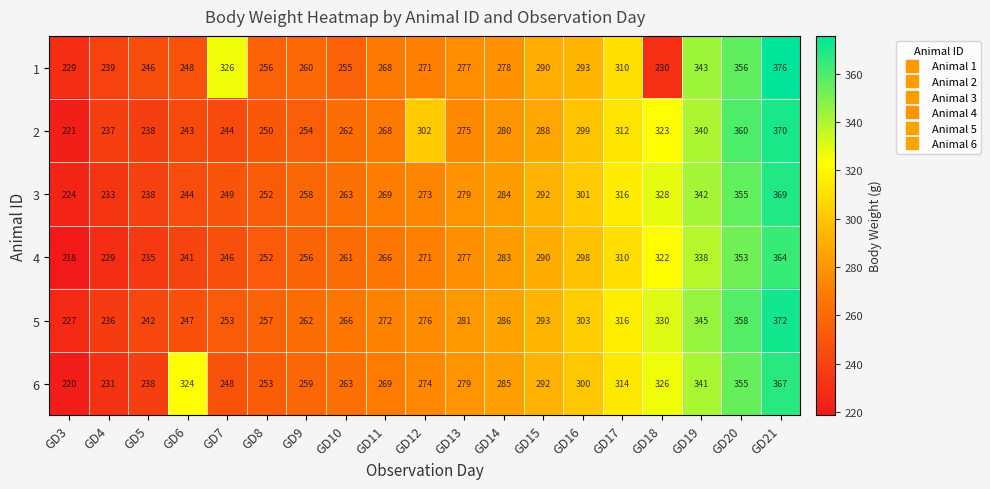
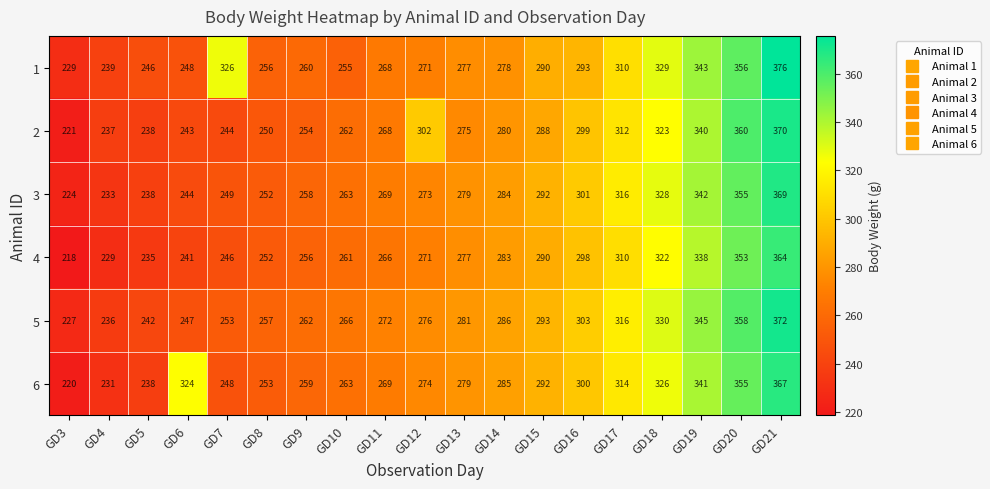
  {
    "1": {
      "GD3": 229,
      "GD4": 239,
      "GD5": 246,
      "GD6": 248,
      "GD7": 326,
      "GD8": 256,
      "GD9": 260,
      "GD10": 255,
      "GD11": 268,
      "GD12": 271,
      "GD13": 277,
      "GD14": 278,
      "GD15": 290,
      "GD16": 293,
      "GD17": 310,
-     "GD18": 230,
+     "GD18": 329,
      "GD19": 343,
      "GD20": 356,
      "GD21": 376
    },
    "2": {
      "GD3": 221,
      "GD4": 237,
      "GD5": 238,
      "GD6": 243,
      "GD7": 244,
      "GD8": 250,
      "GD9": 254,
      "GD10": 262,
      "GD11": 268,
      "GD12": 302,
      "GD13": 275,
      "GD14": 280,
      "GD15": 288,
      "GD16": 299,
      "GD17": 312,
      "GD18": 323,
      "GD19": 340,
      "GD20": 360,
      "GD21": 370
    },
    "3": {
      "GD3": 224,
      "GD4": 233,
      "GD5": 238,
      "GD6": 244,
      "GD7": 249,
      "GD8": 252,
      "GD9": 258,
      "GD10": 263,
      "GD11": 269,
      "GD12": 273,
      "GD13": 279,
      "GD14": 284,
      "GD15": 292,
      "GD16": 301,
      "GD17": 316,
      "GD18": 328,
      "GD19": 342,
      "GD20": 355,
      "GD21": 369
    },
    "4": {
      "GD3": 218,
      "GD4": 229,
      "GD5": 235,
      "GD6": 241,
      "GD7": 246,
      "GD8": 252,
      "GD9": 256,
      "GD10": 261,
      "GD11": 266,
      "GD12": 271,
      "GD13": 277,
      "GD14": 283,
      "GD15": 290,
      "GD16": 298,
      "GD17": 310,
      "GD18": 322,
      "GD19": 338,
      "GD20": 353,
      "GD21": 364
    },
    "5": {
      "GD3": 227,
      "GD4": 236,
      "GD5": 242,
      "GD6": 247,
      "GD7": 253,
      "GD8": 257,
      "GD9": 262,
      "GD10": 266,
      "GD11": 272,
      "GD12": 276,
      "GD13": 281,
      "GD14": 286,
      "GD15": 293,
      "GD16": 303,
      "GD17": 316,
      "GD18": 330,
      "GD19": 345,
      "GD20": 358,
      "GD21": 372
    },
    "6": {
      "GD3": 220,
      "GD4": 231,
      "GD5": 238,
      "GD6": 324,
      "GD7": 248,
      "GD8": 253,
      "GD9": 259,
      "GD10": 263,
      "GD11": 269,
      "GD12": 274,
      "GD13": 279,
      "GD14": 285,
      "GD15": 292,
      "GD16": 300,
      "GD17": 314,
      "GD18": 326,
      "GD19": 341,
      "GD20": 355,
      "GD21": 367
    }
  }
